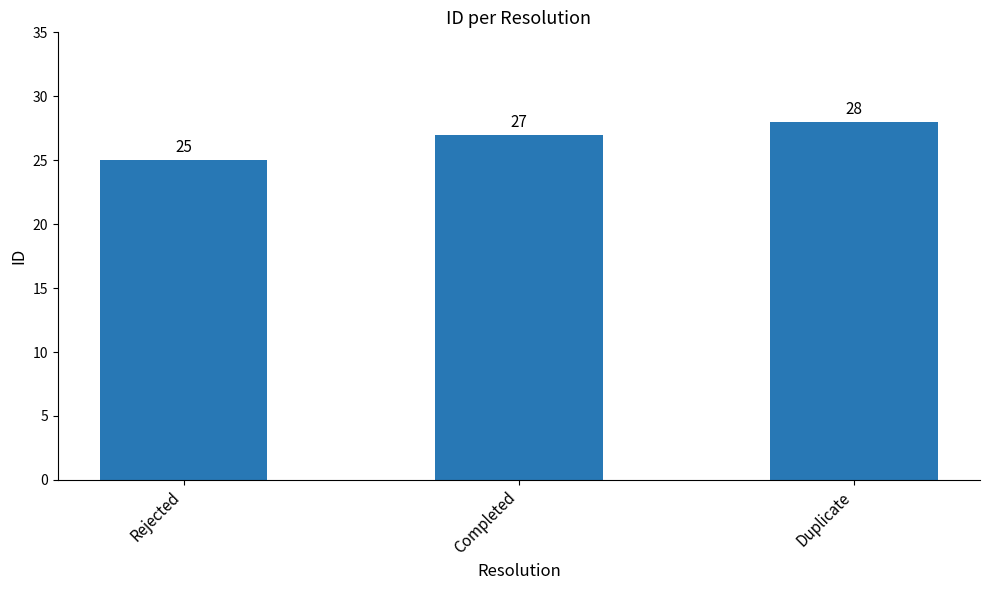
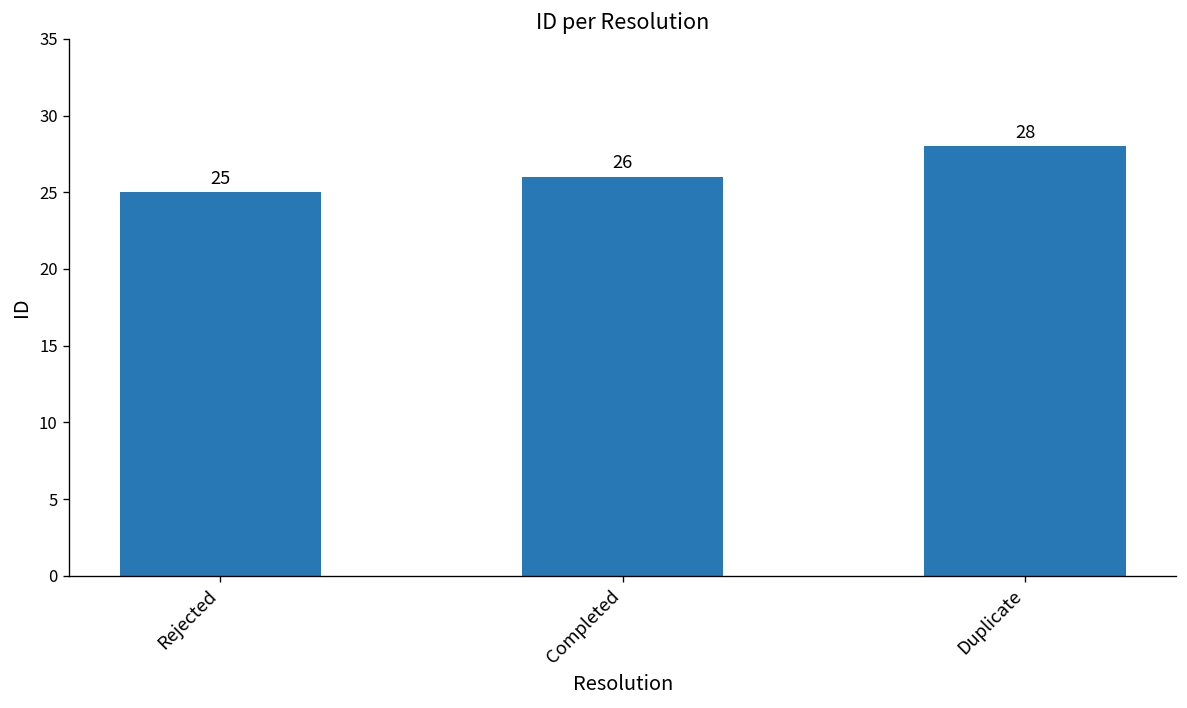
  {
    "Rejected": 25,
-   "Completed": 27,
+   "Completed": 26,
    "Duplicate": 28
  }
